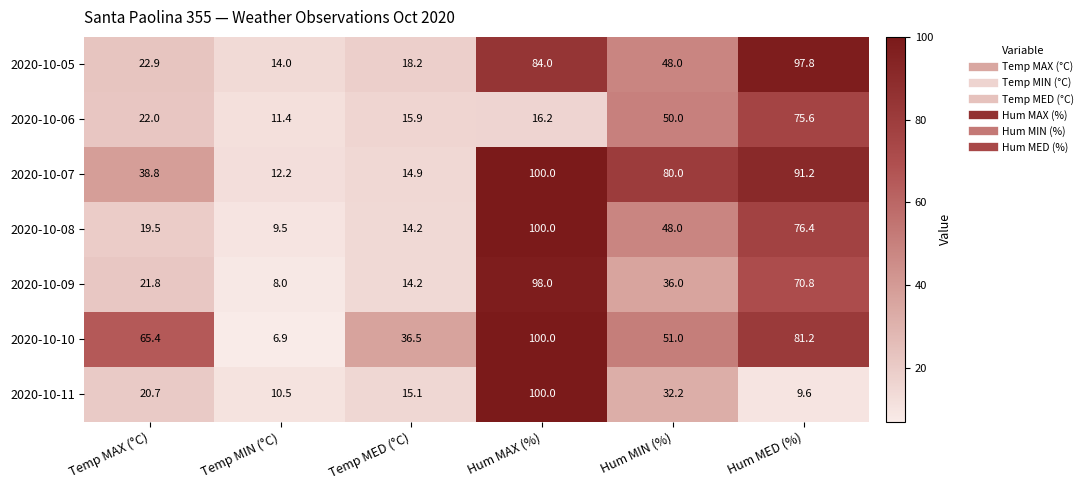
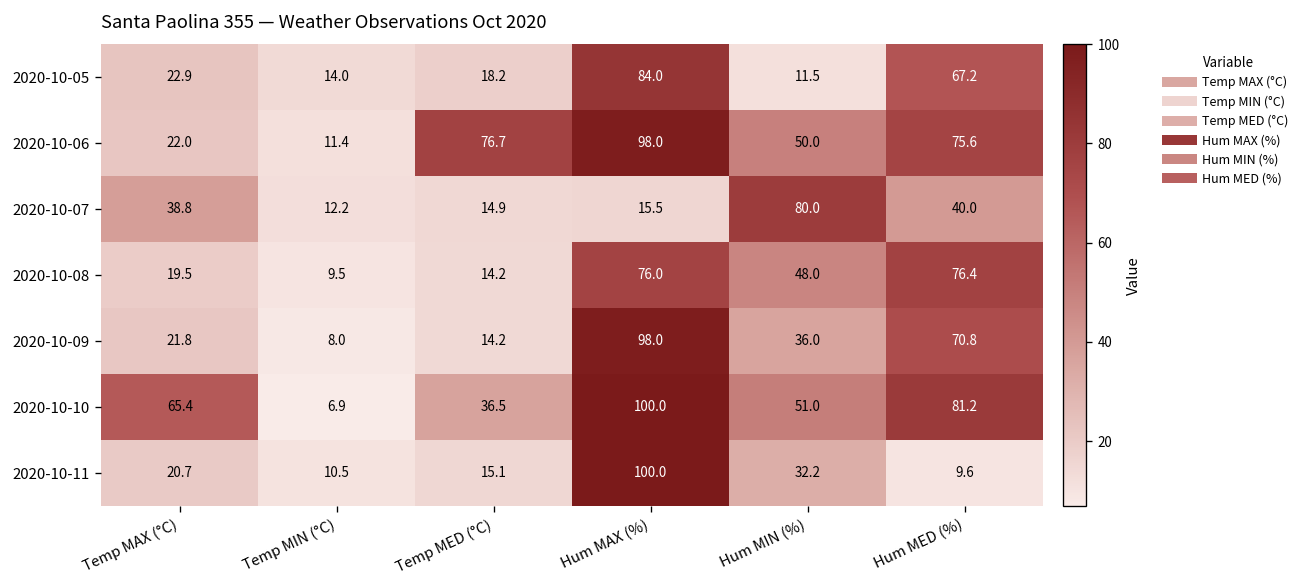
  {
    "2020-10-05": {
      "Temp MAX (°C)": 22.9,
      "Temp MIN (°C)": 14.0,
      "Temp MED (°C)": 18.2,
      "Hum MAX (%)": 84.0,
-     "Hum MIN (%)": 48.0,
-     "Hum MED (%)": 97.8
+     "Hum MIN (%)": 11.5,
+     "Hum MED (%)": 67.2
    },
    "2020-10-06": {
      "Temp MAX (°C)": 22.0,
      "Temp MIN (°C)": 11.4,
-     "Temp MED (°C)": 15.9,
-     "Hum MAX (%)": 16.2,
+     "Temp MED (°C)": 76.7,
+     "Hum MAX (%)": 98.0,
      "Hum MIN (%)": 50.0,
      "Hum MED (%)": 75.6
    },
    "2020-10-07": {
      "Temp MAX (°C)": 38.8,
      "Temp MIN (°C)": 12.2,
      "Temp MED (°C)": 14.9,
-     "Hum MAX (%)": 100.0,
+     "Hum MAX (%)": 15.5,
      "Hum MIN (%)": 80.0,
-     "Hum MED (%)": 91.2
+     "Hum MED (%)": 40.0
    },
    "2020-10-08": {
      "Temp MAX (°C)": 19.5,
      "Temp MIN (°C)": 9.5,
      "Temp MED (°C)": 14.2,
-     "Hum MAX (%)": 100.0,
+     "Hum MAX (%)": 76.0,
      "Hum MIN (%)": 48.0,
      "Hum MED (%)": 76.4
    },
    "2020-10-09": {
      "Temp MAX (°C)": 21.8,
      "Temp MIN (°C)": 8.0,
      "Temp MED (°C)": 14.2,
      "Hum MAX (%)": 98.0,
      "Hum MIN (%)": 36.0,
      "Hum MED (%)": 70.8
    },
    "2020-10-10": {
      "Temp MAX (°C)": 65.4,
      "Temp MIN (°C)": 6.9,
      "Temp MED (°C)": 36.5,
      "Hum MAX (%)": 100.0,
      "Hum MIN (%)": 51.0,
      "Hum MED (%)": 81.2
    },
    "2020-10-11": {
      "Temp MAX (°C)": 20.7,
      "Temp MIN (°C)": 10.5,
      "Temp MED (°C)": 15.1,
      "Hum MAX (%)": 100.0,
      "Hum MIN (%)": 32.2,
      "Hum MED (%)": 9.6
    }
  }
